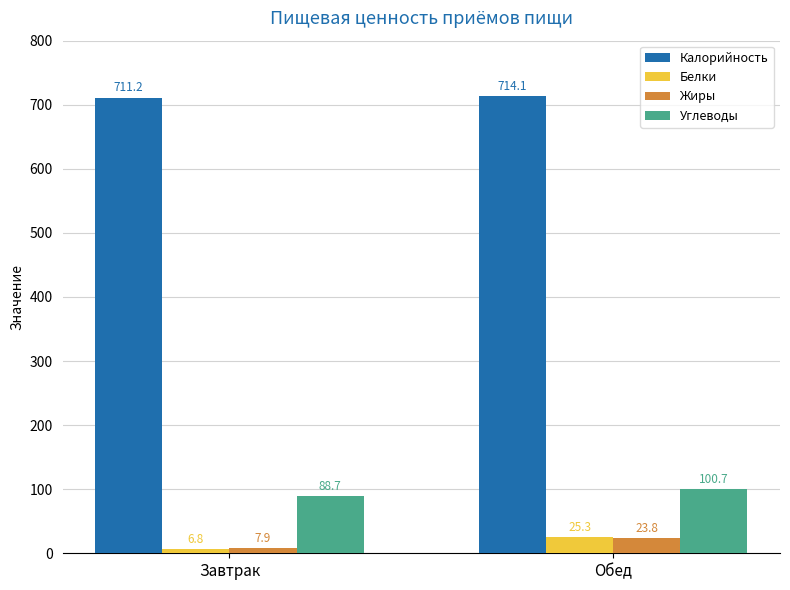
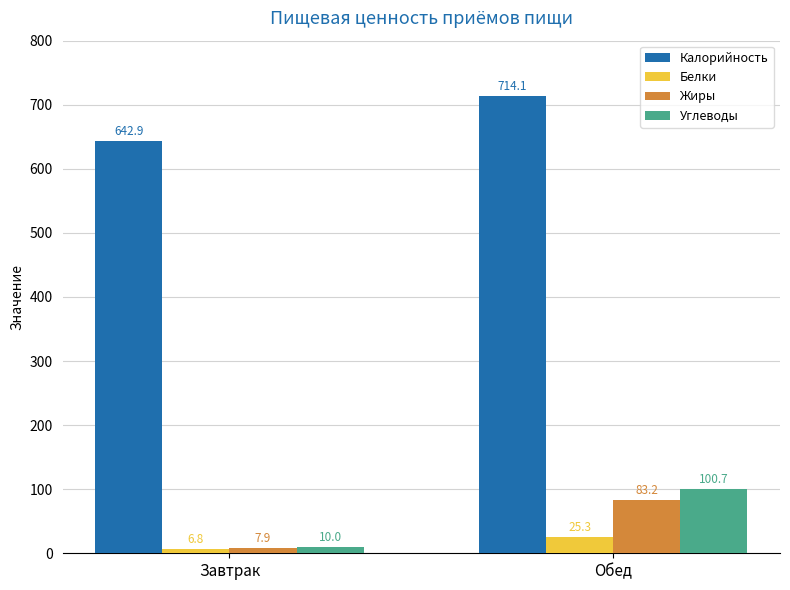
  {
    "Калорийность": {
-     "Завтрак": 711.2,
+     "Завтрак": 642.9,
      "Обед": 714.1
    },
    "Белки": {
      "Завтрак": 6.8,
      "Обед": 25.3
    },
    "Жиры": {
      "Завтрак": 7.9,
-     "Обед": 23.8
+     "Обед": 83.2
    },
    "Углеводы": {
-     "Завтрак": 88.7,
+     "Завтрак": 10.0,
      "Обед": 100.7
    }
  }
